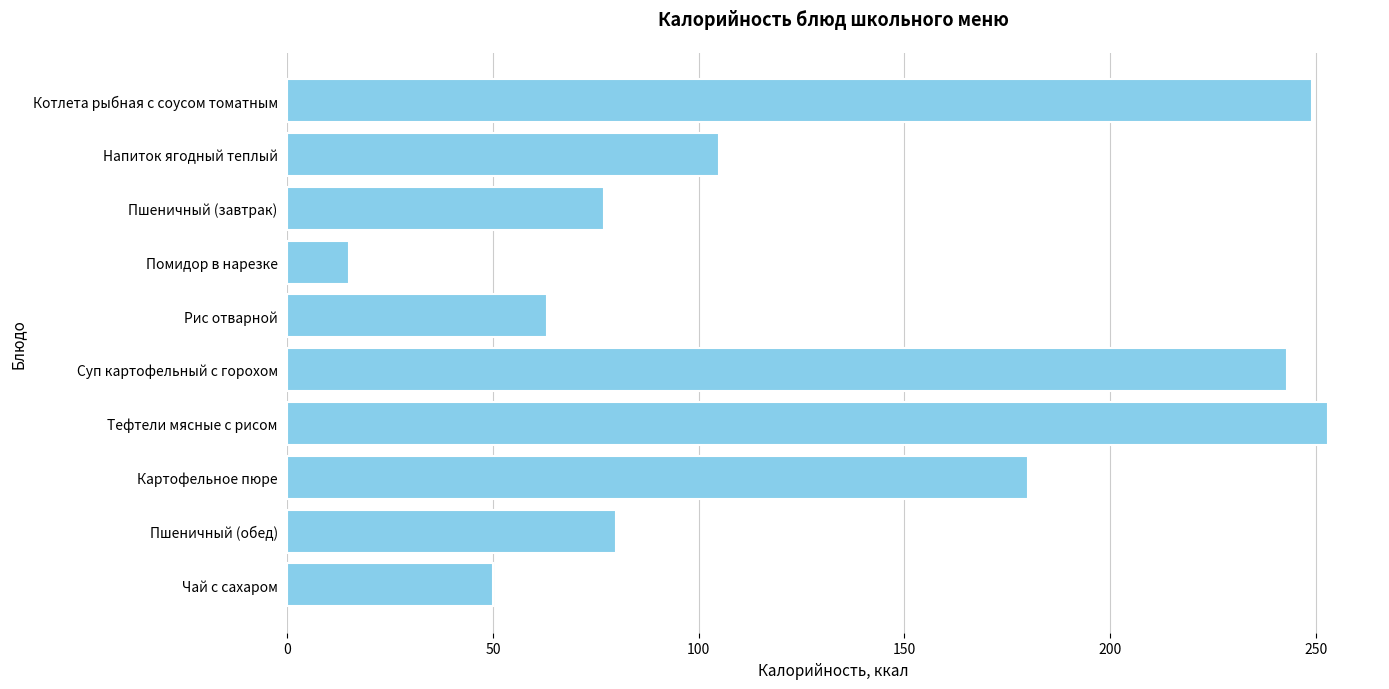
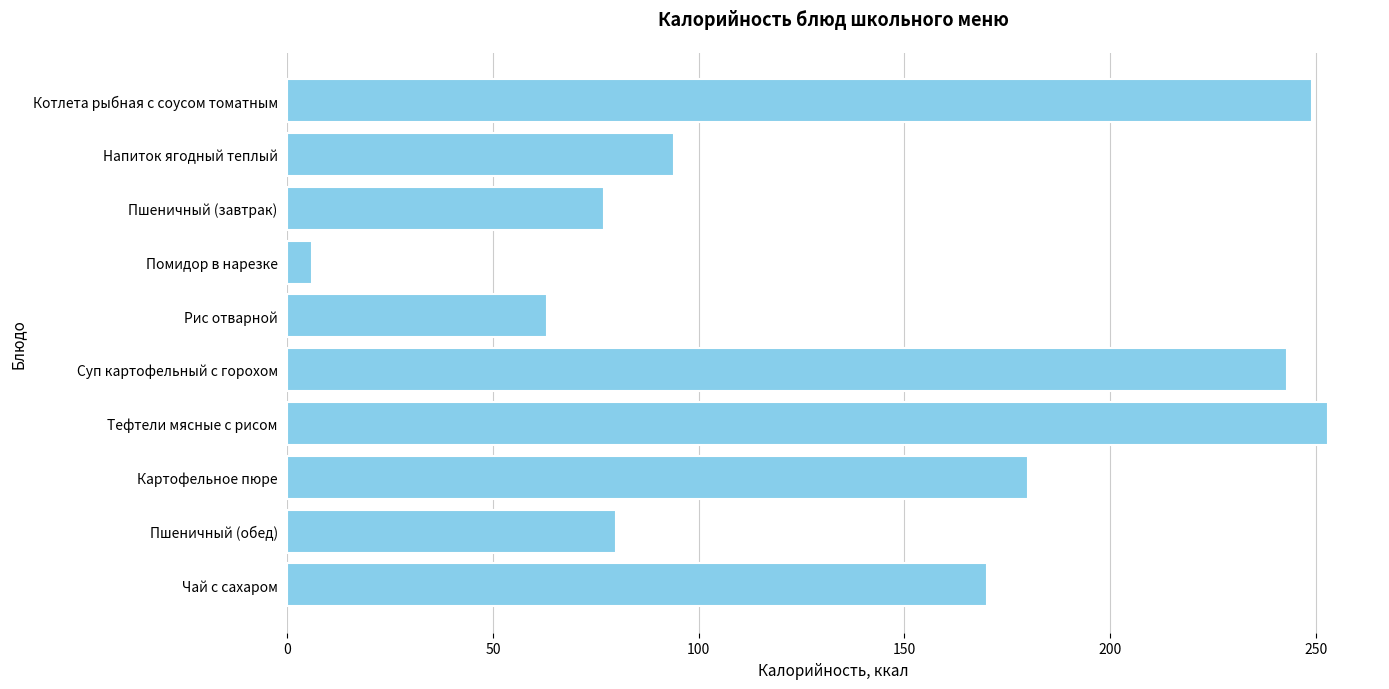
  {
    "Котлета рыбная с соусом томатным": 249,
-   "Напиток ягодный теплый": 105,
+   "Напиток ягодный теплый": 94,
    "Пшеничный (завтрак)": 77,
-   "Помидор в нарезке": 15,
+   "Помидор в нарезке": 6,
    "Рис отварной": 63,
    "Суп картофельный с горохом": 243,
    "Тефтели мясные с рисом": 253,
    "Картофельное пюре": 180,
    "Пшеничный (обед)": 80,
-   "Чай с сахаром": 50
+   "Чай с сахаром": 170
  }
